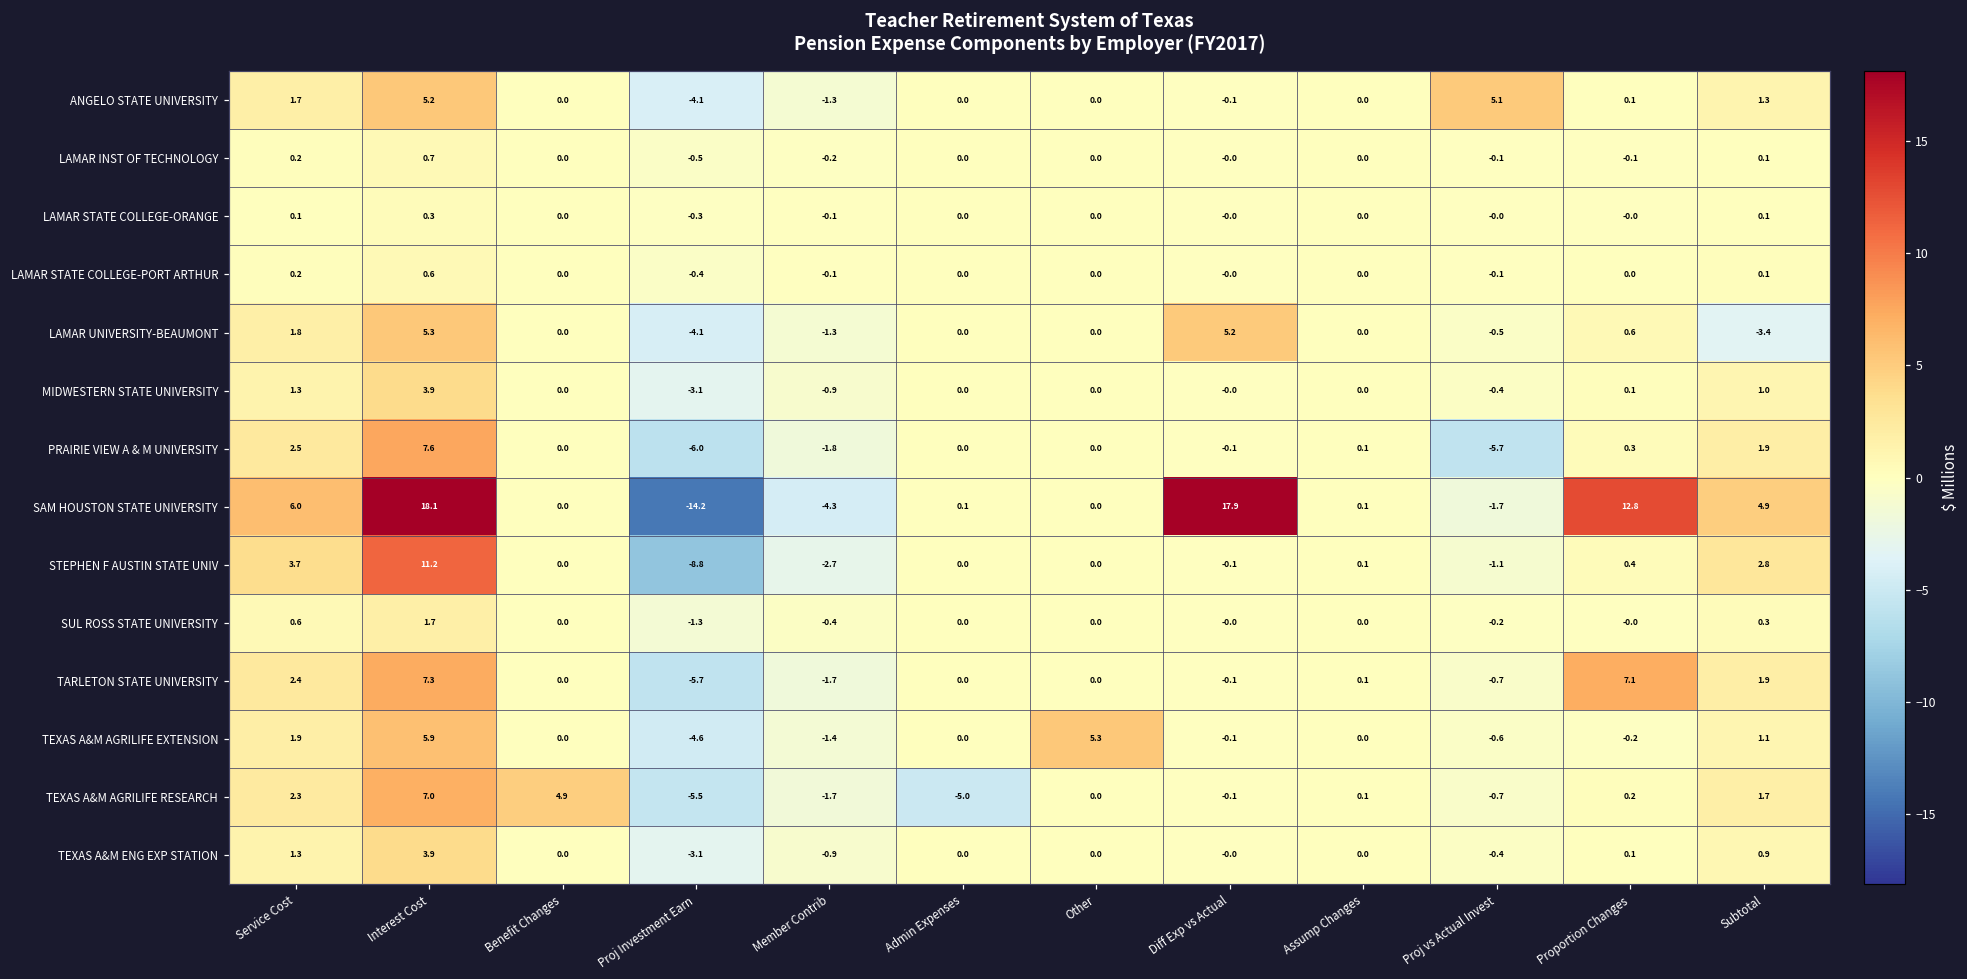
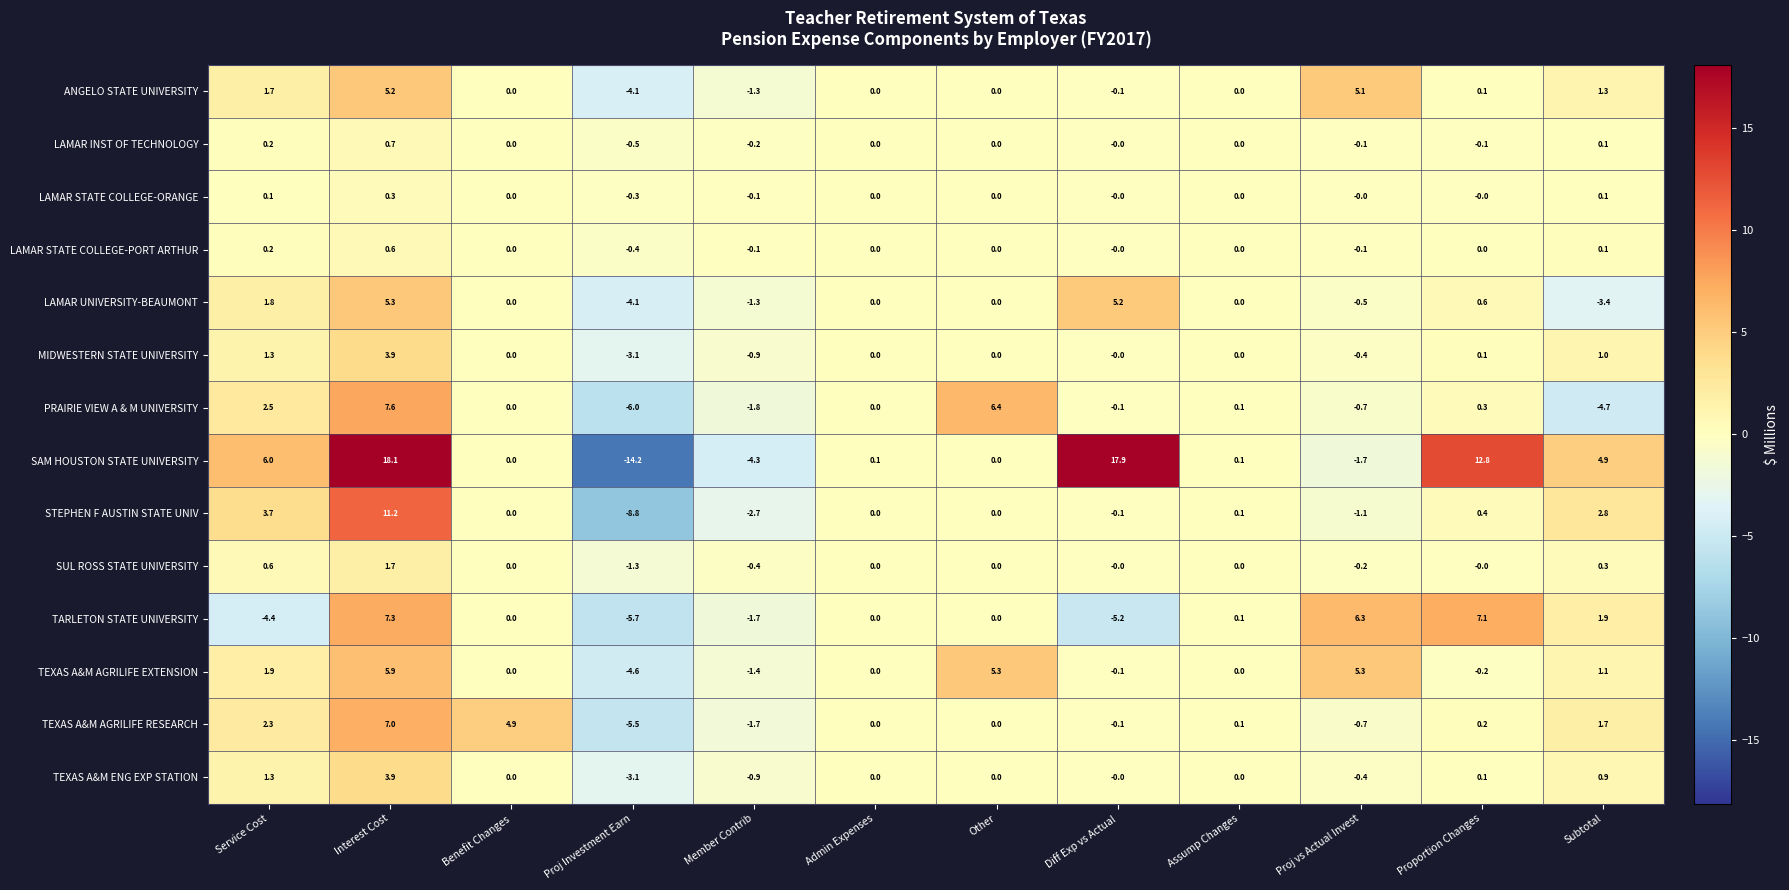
  {
    "ANGELO STATE UNIVERSITY": {
      "Service Cost": 1.7,
      "Interest Cost": 5.2,
      "Benefit Changes": 0.0,
      "Proj Investment Earn": -4.1,
      "Member Contrib": -1.3,
      "Admin Expenses": 0.0,
      "Other": 0.0,
      "Diff Exp vs Actual": -0.1,
      "Assump Changes": 0.0,
      "Proj vs Actual Invest": 5.1,
      "Proportion Changes": 0.1,
      "Subtotal": 1.3
    },
    "LAMAR INST OF TECHNOLOGY": {
      "Service Cost": 0.2,
      "Interest Cost": 0.7,
      "Benefit Changes": 0.0,
      "Proj Investment Earn": -0.5,
      "Member Contrib": -0.2,
      "Admin Expenses": 0.0,
      "Other": 0.0,
      "Diff Exp vs Actual": -0.0,
      "Assump Changes": 0.0,
      "Proj vs Actual Invest": -0.1,
      "Proportion Changes": -0.1,
      "Subtotal": 0.1
    },
    "LAMAR STATE COLLEGE-ORANGE": {
      "Service Cost": 0.1,
      "Interest Cost": 0.3,
      "Benefit Changes": 0.0,
      "Proj Investment Earn": -0.3,
      "Member Contrib": -0.1,
      "Admin Expenses": 0.0,
      "Other": 0.0,
      "Diff Exp vs Actual": -0.0,
      "Assump Changes": 0.0,
      "Proj vs Actual Invest": -0.0,
      "Proportion Changes": -0.0,
      "Subtotal": 0.1
    },
    "LAMAR STATE COLLEGE-PORT ARTHUR": {
      "Service Cost": 0.2,
      "Interest Cost": 0.6,
      "Benefit Changes": 0.0,
      "Proj Investment Earn": -0.4,
      "Member Contrib": -0.1,
      "Admin Expenses": 0.0,
      "Other": 0.0,
      "Diff Exp vs Actual": -0.0,
      "Assump Changes": 0.0,
      "Proj vs Actual Invest": -0.1,
      "Proportion Changes": 0.0,
      "Subtotal": 0.1
    },
    "LAMAR UNIVERSITY-BEAUMONT": {
      "Service Cost": 1.8,
      "Interest Cost": 5.3,
      "Benefit Changes": 0.0,
      "Proj Investment Earn": -4.1,
      "Member Contrib": -1.3,
      "Admin Expenses": 0.0,
      "Other": 0.0,
      "Diff Exp vs Actual": 5.2,
      "Assump Changes": 0.0,
      "Proj vs Actual Invest": -0.5,
      "Proportion Changes": 0.6,
      "Subtotal": -3.4
    },
    "MIDWESTERN STATE UNIVERSITY": {
      "Service Cost": 1.3,
      "Interest Cost": 3.9,
      "Benefit Changes": 0.0,
      "Proj Investment Earn": -3.1,
      "Member Contrib": -0.9,
      "Admin Expenses": 0.0,
      "Other": 0.0,
      "Diff Exp vs Actual": -0.0,
      "Assump Changes": 0.0,
      "Proj vs Actual Invest": -0.4,
      "Proportion Changes": 0.1,
      "Subtotal": 1.0
    },
    "PRAIRIE VIEW A & M UNIVERSITY": {
      "Service Cost": 2.5,
      "Interest Cost": 7.6,
      "Benefit Changes": 0.0,
      "Proj Investment Earn": -6.0,
      "Member Contrib": -1.8,
      "Admin Expenses": 0.0,
-     "Other": 0.0,
+     "Other": 6.4,
      "Diff Exp vs Actual": -0.1,
      "Assump Changes": 0.1,
-     "Proj vs Actual Invest": -5.7,
+     "Proj vs Actual Invest": -0.7,
      "Proportion Changes": 0.3,
-     "Subtotal": 1.9
+     "Subtotal": -4.7
    },
    "SAM HOUSTON STATE UNIVERSITY": {
      "Service Cost": 6.0,
      "Interest Cost": 18.1,
      "Benefit Changes": 0.0,
      "Proj Investment Earn": -14.2,
      "Member Contrib": -4.3,
      "Admin Expenses": 0.1,
      "Other": 0.0,
      "Diff Exp vs Actual": 17.9,
      "Assump Changes": 0.1,
      "Proj vs Actual Invest": -1.7,
      "Proportion Changes": 12.8,
      "Subtotal": 4.9
    },
    "STEPHEN F AUSTIN STATE UNIV": {
      "Service Cost": 3.7,
      "Interest Cost": 11.2,
      "Benefit Changes": 0.0,
      "Proj Investment Earn": -8.8,
      "Member Contrib": -2.7,
      "Admin Expenses": 0.0,
      "Other": 0.0,
      "Diff Exp vs Actual": -0.1,
      "Assump Changes": 0.1,
      "Proj vs Actual Invest": -1.1,
      "Proportion Changes": 0.4,
      "Subtotal": 2.8
    },
    "SUL ROSS STATE UNIVERSITY": {
      "Service Cost": 0.6,
      "Interest Cost": 1.7,
      "Benefit Changes": 0.0,
      "Proj Investment Earn": -1.3,
      "Member Contrib": -0.4,
      "Admin Expenses": 0.0,
      "Other": 0.0,
      "Diff Exp vs Actual": -0.0,
      "Assump Changes": 0.0,
      "Proj vs Actual Invest": -0.2,
      "Proportion Changes": -0.0,
      "Subtotal": 0.3
    },
    "TARLETON STATE UNIVERSITY": {
-     "Service Cost": 2.4,
+     "Service Cost": -4.4,
      "Interest Cost": 7.3,
      "Benefit Changes": 0.0,
      "Proj Investment Earn": -5.7,
      "Member Contrib": -1.7,
      "Admin Expenses": 0.0,
      "Other": 0.0,
-     "Diff Exp vs Actual": -0.1,
+     "Diff Exp vs Actual": -5.2,
      "Assump Changes": 0.1,
-     "Proj vs Actual Invest": -0.7,
+     "Proj vs Actual Invest": 6.3,
      "Proportion Changes": 7.1,
      "Subtotal": 1.9
    },
    "TEXAS A&M AGRILIFE EXTENSION": {
      "Service Cost": 1.9,
      "Interest Cost": 5.9,
      "Benefit Changes": 0.0,
      "Proj Investment Earn": -4.6,
      "Member Contrib": -1.4,
      "Admin Expenses": 0.0,
      "Other": 5.3,
      "Diff Exp vs Actual": -0.1,
      "Assump Changes": 0.0,
-     "Proj vs Actual Invest": -0.6,
+     "Proj vs Actual Invest": 5.3,
      "Proportion Changes": -0.2,
      "Subtotal": 1.1
    },
    "TEXAS A&M AGRILIFE RESEARCH": {
      "Service Cost": 2.3,
      "Interest Cost": 7.0,
      "Benefit Changes": 4.9,
      "Proj Investment Earn": -5.5,
      "Member Contrib": -1.7,
-     "Admin Expenses": -5.0,
+     "Admin Expenses": 0.0,
      "Other": 0.0,
      "Diff Exp vs Actual": -0.1,
      "Assump Changes": 0.1,
      "Proj vs Actual Invest": -0.7,
      "Proportion Changes": 0.2,
      "Subtotal": 1.7
    },
    "TEXAS A&M ENG EXP STATION": {
      "Service Cost": 1.3,
      "Interest Cost": 3.9,
      "Benefit Changes": 0.0,
      "Proj Investment Earn": -3.1,
      "Member Contrib": -0.9,
      "Admin Expenses": 0.0,
      "Other": 0.0,
      "Diff Exp vs Actual": -0.0,
      "Assump Changes": 0.0,
      "Proj vs Actual Invest": -0.4,
      "Proportion Changes": 0.1,
      "Subtotal": 0.9
    }
  }
